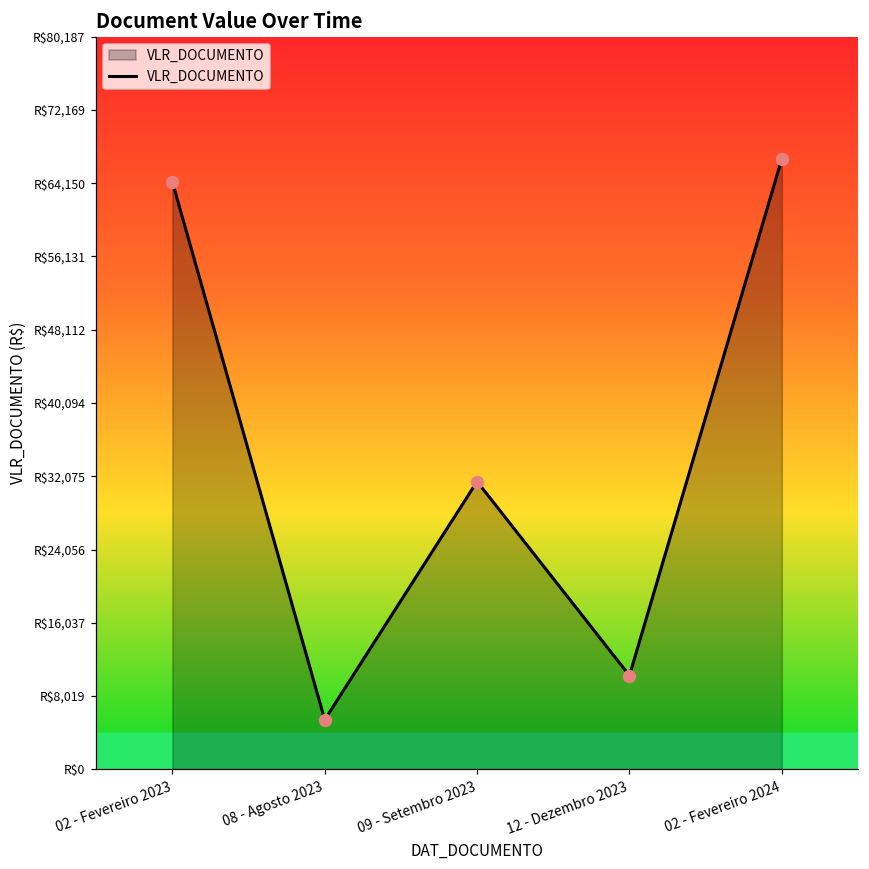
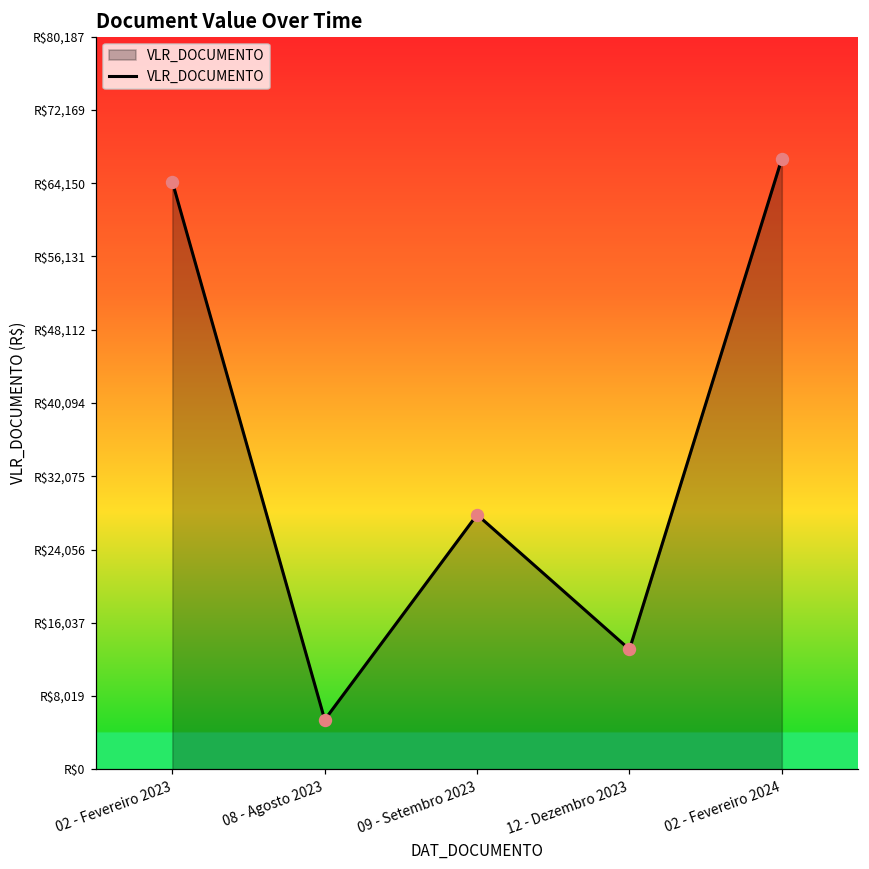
  {
    "02 - Fevereiro 2023": "R$64,000",
    "08 - Agosto 2023": "R$5,000",
-   "09 - Setembro 2023": "R$32,000",
-   "12 - Dezembro 2023": "R$10,000",
+   "09 - Setembro 2023": "R$28,000",
+   "12 - Dezembro 2023": "R$13,000",
    "02 - Fevereiro 2024": "R$67,000"
  }
